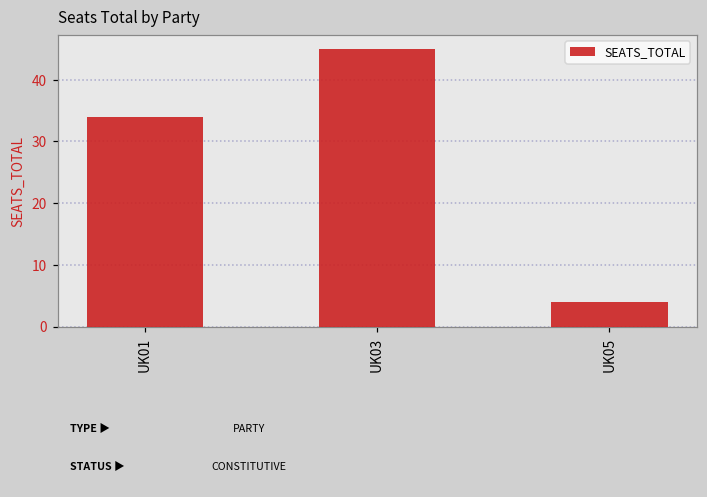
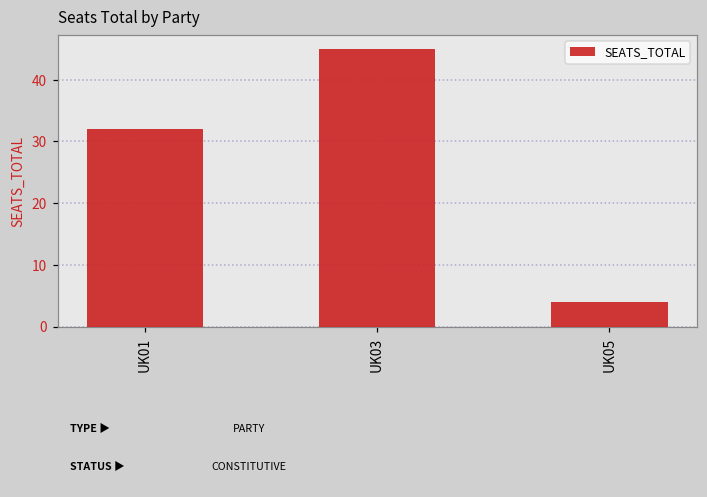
  {
-   "UK01": 34,
+   "UK01": 32,
    "UK03": 45,
    "UK05": 4
  }
